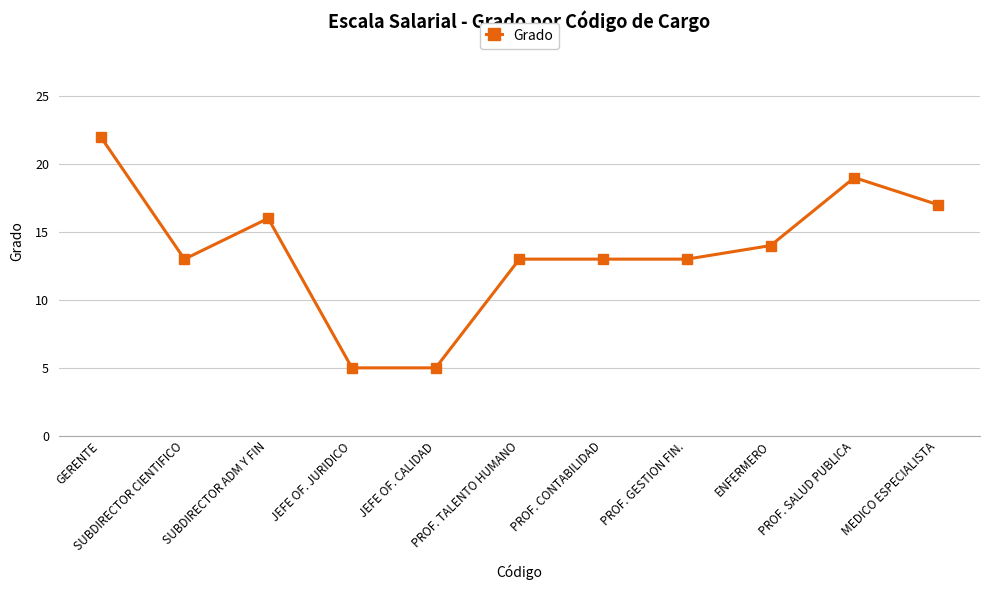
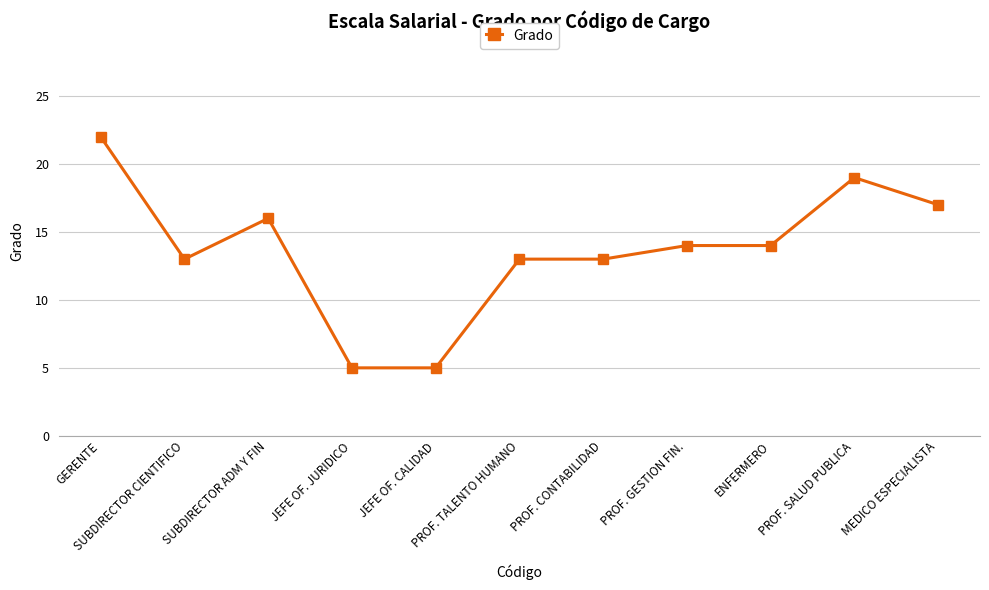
  {
    "GERENTE": 22,
    "SUBDIRECTOR CIENTIFICO": 13,
    "SUBDIRECTOR ADM Y FIN": 16,
    "JEFE OF. JURIDICO": 5,
    "JEFE OF. CALIDAD": 5,
    "PROF. TALENTO HUMANO": 13,
    "PROF. CONTABILIDAD": 13,
-   "PROF. GESTION FIN.": 13,
+   "PROF. GESTION FIN.": 14,
    "ENFERMERO": 14,
    "PROF. SALUD PUBLICA": 19,
    "MEDICO ESPECIALISTA": 17
  }
